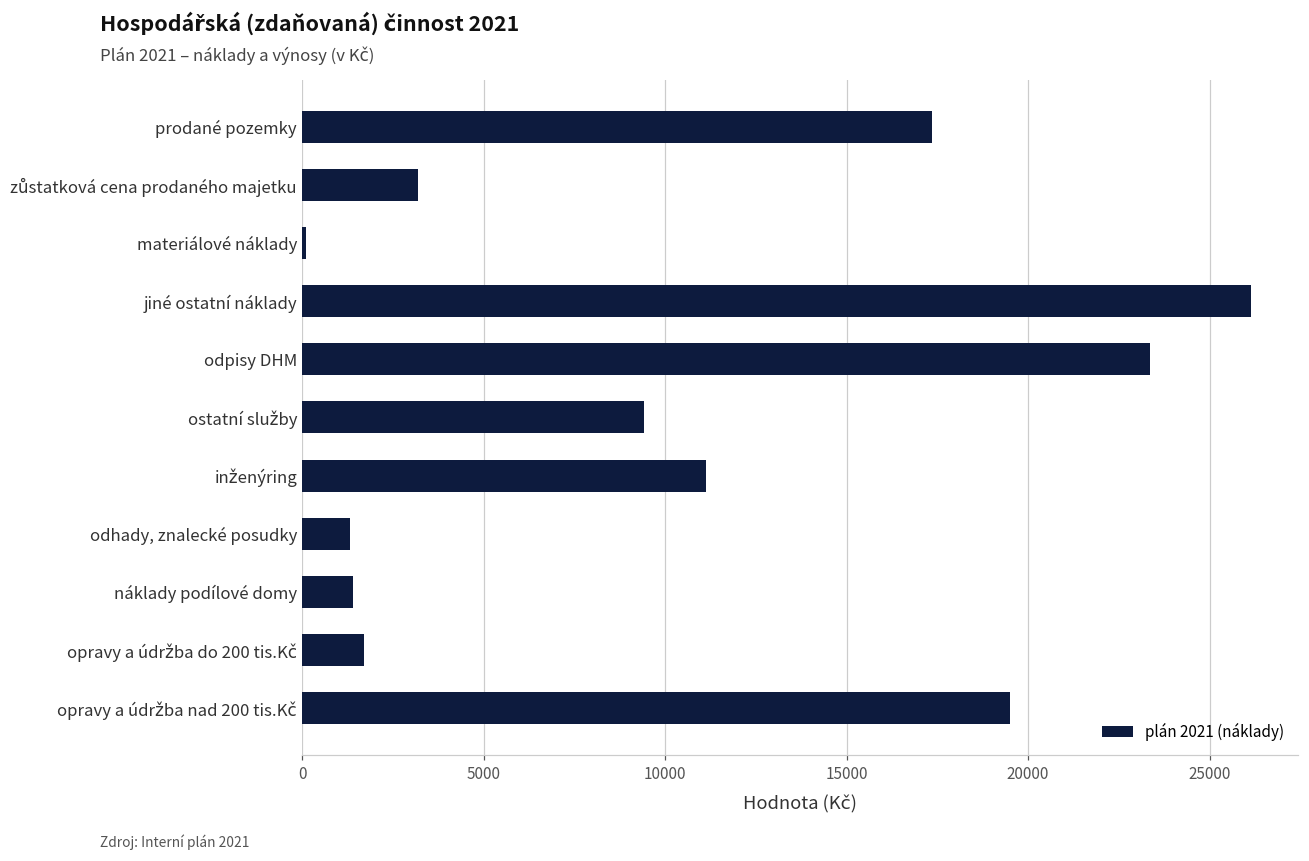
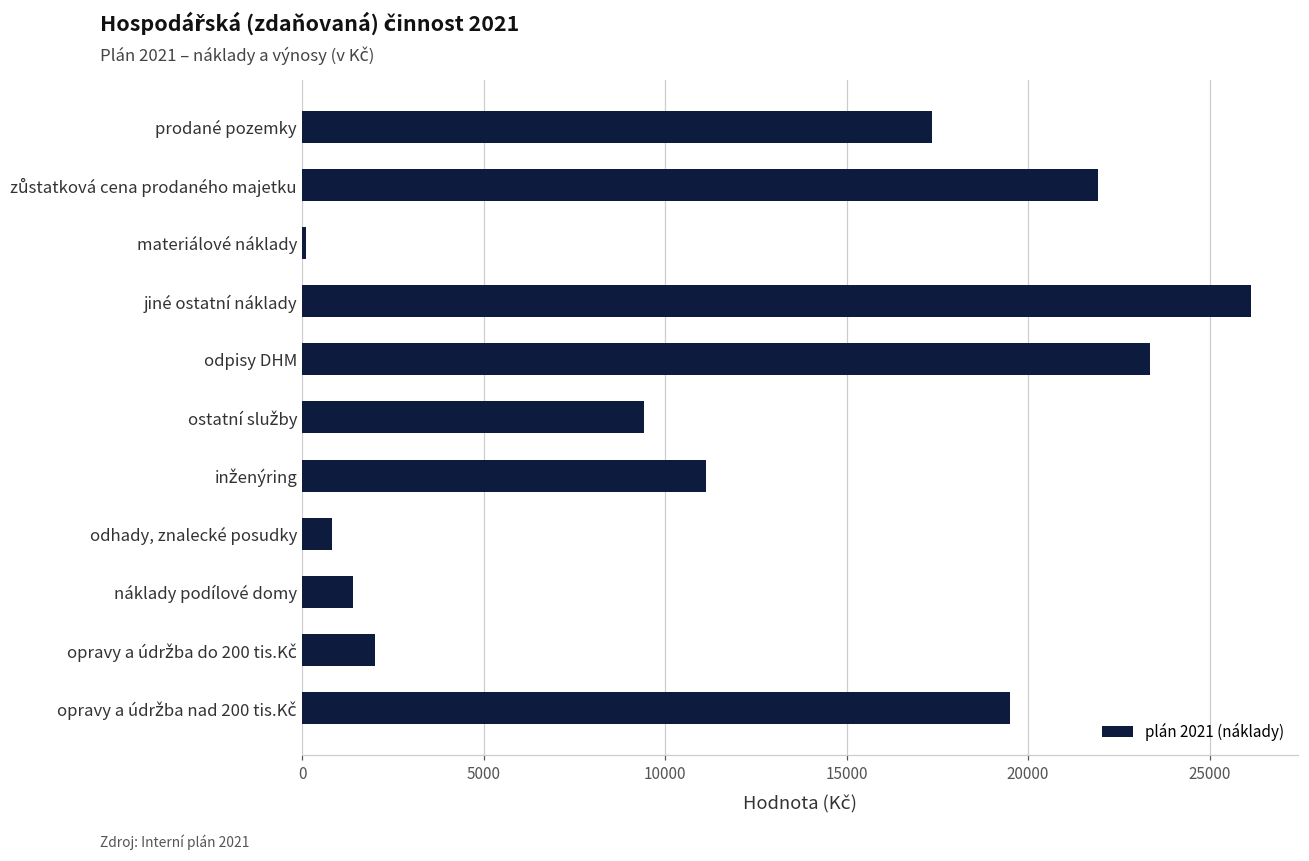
  {
    "prodané pozemky": 17400,
-   "zůstatková cena prodaného majetku": 3200,
+   "zůstatková cena prodaného majetku": 21900,
    "materiálové náklady": 100,
    "jiné ostatní náklady": 26100,
    "odpisy DHM": 23400,
    "ostatní služby": 9400,
    "inženýring": 11100,
-   "odhady, znalecké posudky": 1300,
+   "odhady, znalecké posudky": 800,
    "náklady podílové domy": 1400,
-   "opravy a údržba do 200 tis.Kč": 1700,
+   "opravy a údržba do 200 tis.Kč": 2000,
    "opravy a údržba nad 200 tis.Kč": 19500
  }
